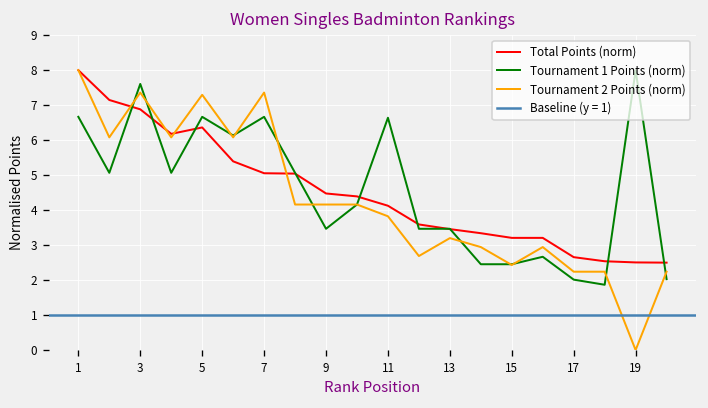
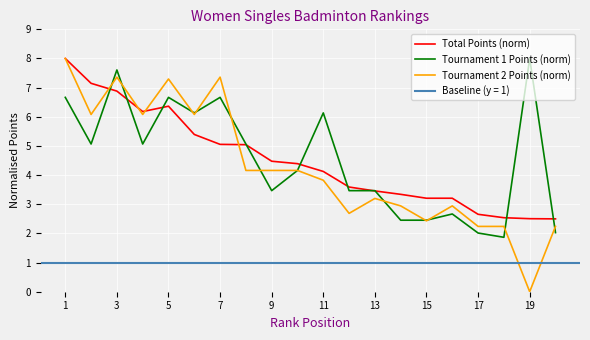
  {
    "Total Points (norm)": {
      "3": 6.9,
      "5": 6.4,
      "7": 5.1,
      "9": 4.5,
      "11": 4.1,
      "17": 2.7,
      "19": 2.5
    },
    "Tournament 1 Points (norm)": {
      "1": 6.7,
      "3": 7.6,
      "5": 6.7,
      "7": 6.7,
      "9": 3.5,
-     "11": 6.6,
+     "11": 6.1,
      "17": 2.0
    },
    "Tournament 2 Points (norm)": {
      "3": 7.4,
      "5": 7.3,
      "7": 7.4,
      "9": 4.2,
      "11": 3.8,
      "13": 3.2,
      "17": 2.2,
      "19": 0.0
    }
  }
